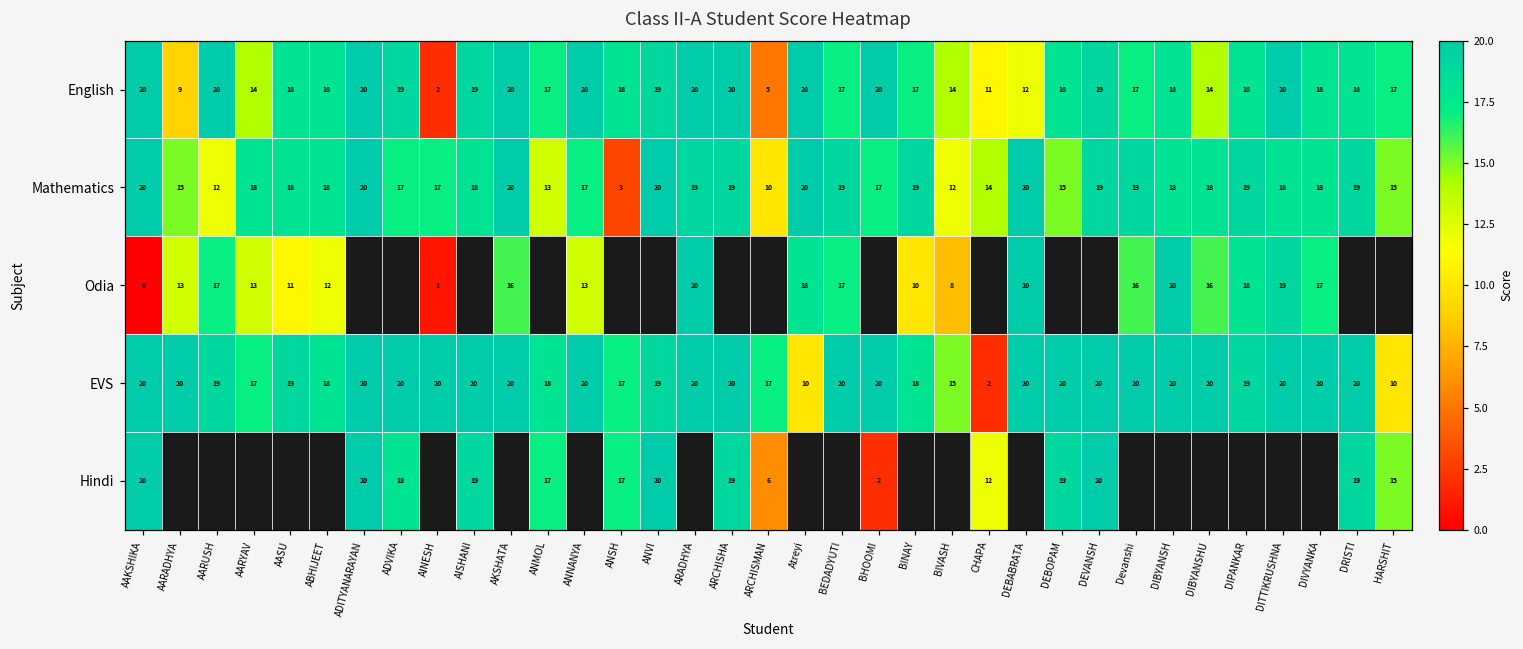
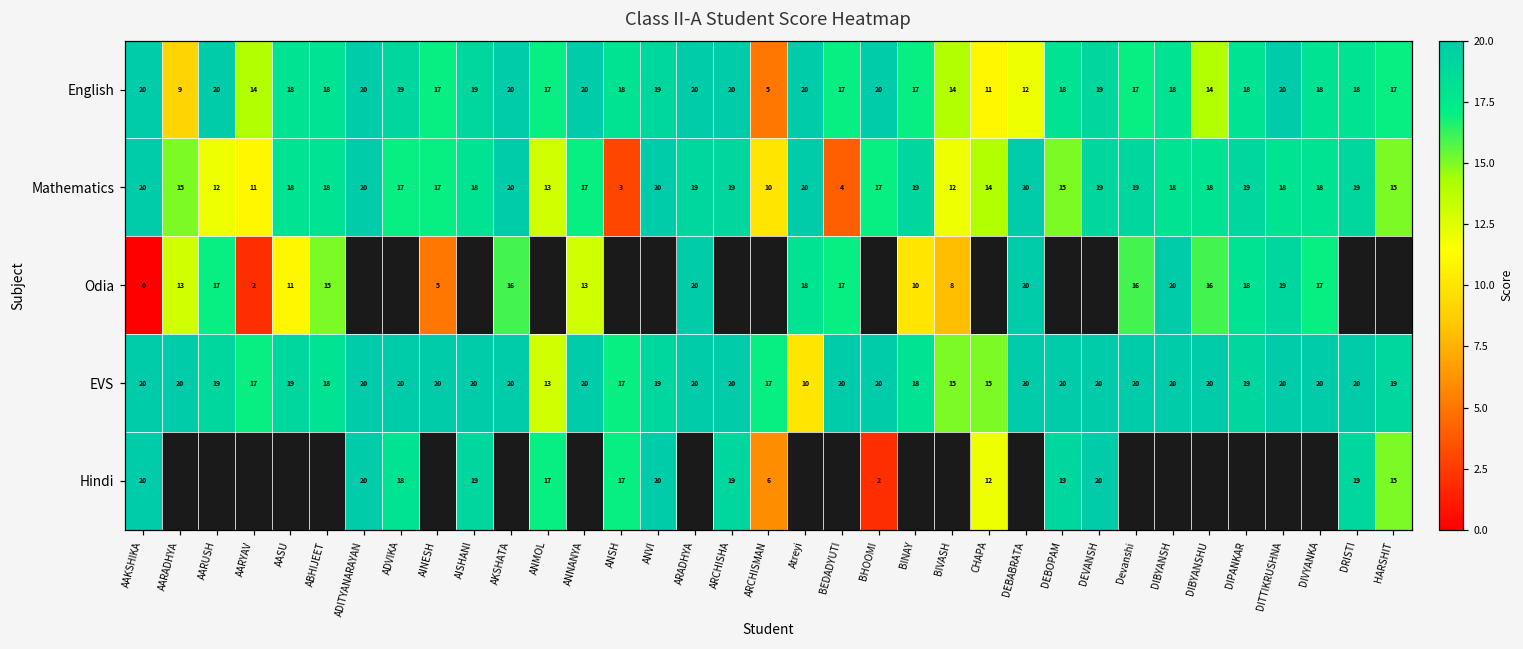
  {
    "English": {
      "AAKSHIKA": 20,
      "AARADHYA": 9,
      "AARUSH": 20,
      "AARYAV": 14,
      "AASU": 18,
      "ABHIJEET": 18,
      "ADITYANARAYAN": 20,
      "ADVIKA": 19,
-     "AINESH": 2,
+     "AINESH": 17,
      "AISHANI": 19,
      "AKSHATA": 20,
      "ANMOL": 17,
      "ANNANYA": 20,
      "ANSH": 18,
      "ANVI": 19,
      "ARADHYA": 20,
      "ARCHISHA": 20,
      "ARCHISMAN": 5,
      "Atreyi": 20,
      "BEDADYUTI": 17,
      "BHOOMI": 20,
      "BINAY": 17,
      "BIVASH": 14,
      "CHAPA": 11,
      "DEBABRATA": 12,
      "DEBOPAM": 18,
      "DEVANSH": 19,
      "Devanshi": 17,
      "DIBYANSH": 18,
      "DIBYANSHU": 14,
      "DIPANKAR": 18,
      "DITTIKRUSHNA": 20,
      "DIVYANKA": 18,
      "DRISTI": 18,
      "HARSHIT": 17
    },
    "Mathematics": {
      "AAKSHIKA": 20,
      "AARADHYA": 15,
      "AARUSH": 12,
-     "AARYAV": 18,
+     "AARYAV": 11,
      "AASU": 18,
      "ABHIJEET": 18,
      "ADITYANARAYAN": 20,
      "ADVIKA": 17,
      "AINESH": 17,
      "AISHANI": 18,
      "AKSHATA": 20,
      "ANMOL": 13,
      "ANNANYA": 17,
      "ANSH": 3,
      "ANVI": 20,
      "ARADHYA": 19,
      "ARCHISHA": 19,
      "ARCHISMAN": 10,
      "Atreyi": 20,
-     "BEDADYUTI": 19,
+     "BEDADYUTI": 4,
      "BHOOMI": 17,
      "BINAY": 19,
      "BIVASH": 12,
      "CHAPA": 14,
      "DEBABRATA": 20,
      "DEBOPAM": 15,
      "DEVANSH": 19,
      "Devanshi": 19,
      "DIBYANSH": 18,
      "DIBYANSHU": 18,
      "DIPANKAR": 19,
      "DITTIKRUSHNA": 18,
      "DIVYANKA": 18,
      "DRISTI": 19,
      "HARSHIT": 15
    },
    "Odia": {
      "AAKSHIKA": 0,
      "AARADHYA": 13,
      "AARUSH": 17,
-     "AARYAV": 13,
+     "AARYAV": 2,
      "AASU": 11,
-     "ABHIJEET": 12,
-     "AINESH": 1,
+     "ABHIJEET": 15,
+     "AINESH": 5,
      "AKSHATA": 16,
      "ANNANYA": 13,
      "ARADHYA": 20,
      "Atreyi": 18,
      "BEDADYUTI": 17,
      "BINAY": 10,
      "BIVASH": 8,
      "DEBABRATA": 20,
      "Devanshi": 16,
      "DIBYANSH": 20,
      "DIBYANSHU": 16,
      "DIPANKAR": 18,
      "DITTIKRUSHNA": 19,
      "DIVYANKA": 17
    },
    "EVS": {
      "AAKSHIKA": 20,
      "AARADHYA": 20,
      "AARUSH": 19,
      "AARYAV": 17,
      "AASU": 19,
      "ABHIJEET": 18,
      "ADITYANARAYAN": 20,
      "ADVIKA": 20,
      "AINESH": 20,
      "AISHANI": 20,
      "AKSHATA": 20,
-     "ANMOL": 18,
+     "ANMOL": 13,
      "ANNANYA": 20,
      "ANSH": 17,
      "ANVI": 19,
      "ARADHYA": 20,
      "ARCHISHA": 20,
      "ARCHISMAN": 17,
      "Atreyi": 10,
      "BEDADYUTI": 20,
      "BHOOMI": 20,
      "BINAY": 18,
      "BIVASH": 15,
-     "CHAPA": 2,
+     "CHAPA": 15,
      "DEBABRATA": 20,
      "DEBOPAM": 20,
      "DEVANSH": 20,
      "Devanshi": 20,
      "DIBYANSH": 20,
      "DIBYANSHU": 20,
      "DIPANKAR": 19,
      "DITTIKRUSHNA": 20,
      "DIVYANKA": 20,
      "DRISTI": 20,
-     "HARSHIT": 10
+     "HARSHIT": 19
    },
    "Hindi": {
      "AAKSHIKA": 20,
      "ADITYANARAYAN": 20,
      "ADVIKA": 18,
      "AISHANI": 19,
      "ANMOL": 17,
      "ANSH": 17,
      "ANVI": 20,
      "ARCHISHA": 19,
      "ARCHISMAN": 6,
      "BHOOMI": 2,
      "CHAPA": 12,
      "DEBOPAM": 19,
      "DEVANSH": 20,
      "DRISTI": 19,
      "HARSHIT": 15
    }
  }
